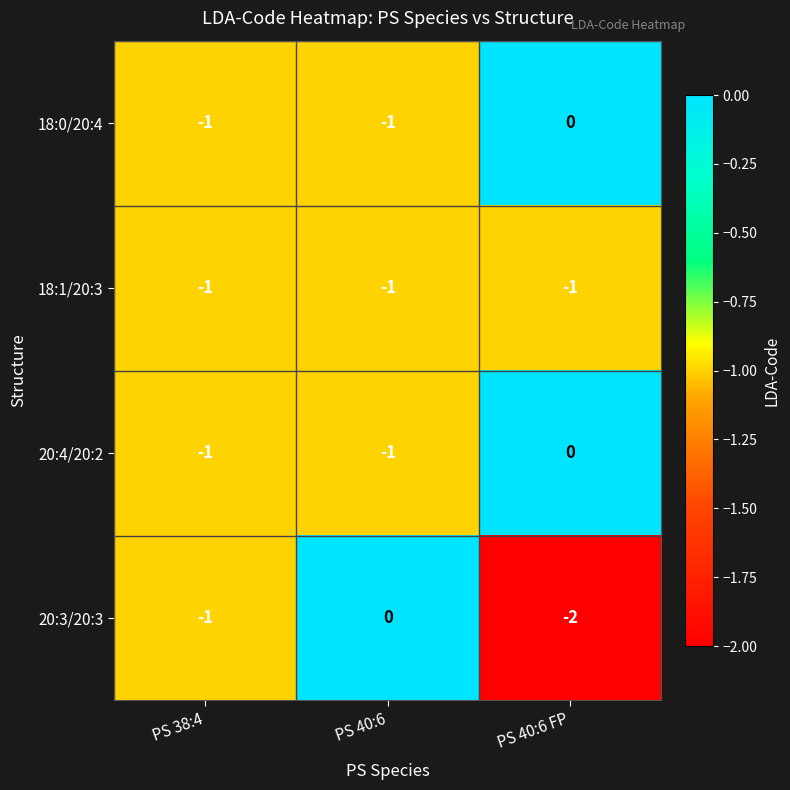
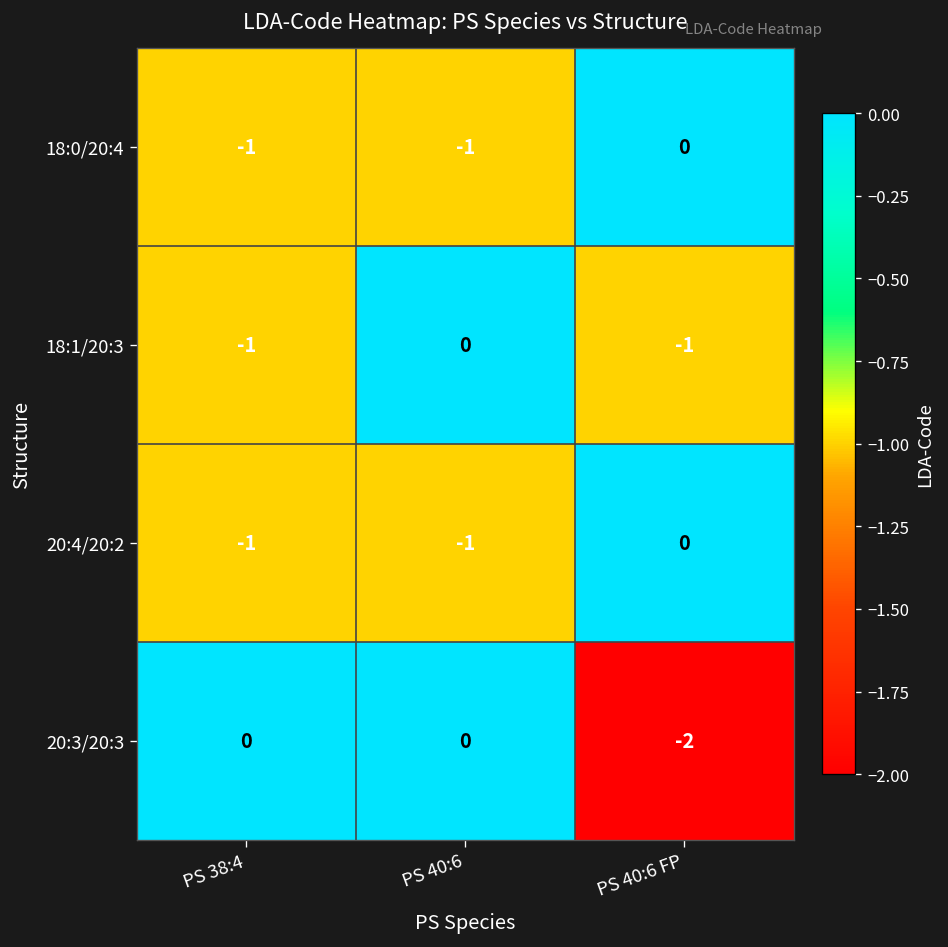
  {
    "18:0/20:4": {
      "PS 38:4": -1,
      "PS 40:6": -1,
      "PS 40:6 FP": 0
    },
    "18:1/20:3": {
      "PS 38:4": -1,
-     "PS 40:6": -1,
+     "PS 40:6": 0,
      "PS 40:6 FP": -1
    },
    "20:4/20:2": {
      "PS 38:4": -1,
      "PS 40:6": -1,
      "PS 40:6 FP": 0
    },
    "20:3/20:3": {
-     "PS 38:4": -1,
+     "PS 38:4": 0,
      "PS 40:6": 0,
      "PS 40:6 FP": -2
    }
  }
